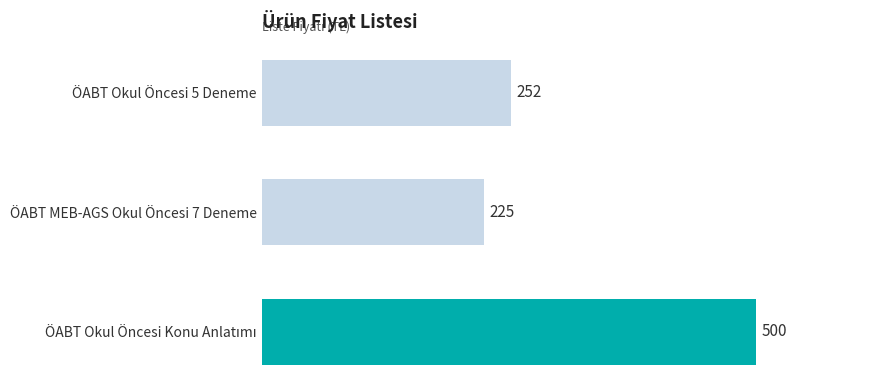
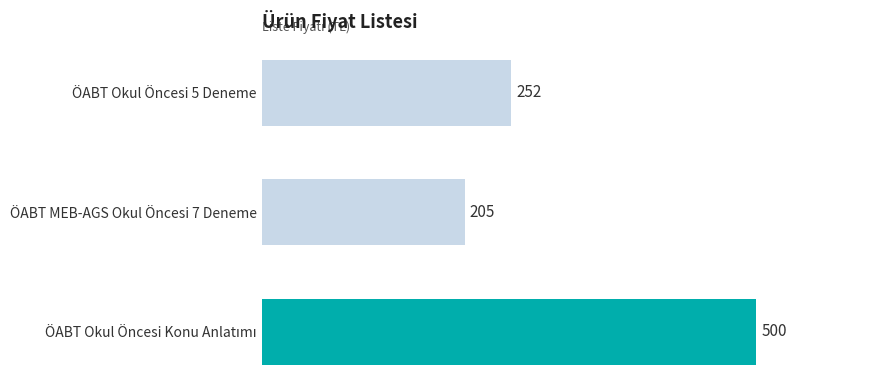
  {
    "ÖABT Okul Öncesi 5 Deneme": 252,
-   "ÖABT MEB-AGS Okul Öncesi 7 Deneme": 225,
+   "ÖABT MEB-AGS Okul Öncesi 7 Deneme": 205,
    "ÖABT Okul Öncesi Konu Anlatımı": 500
  }
